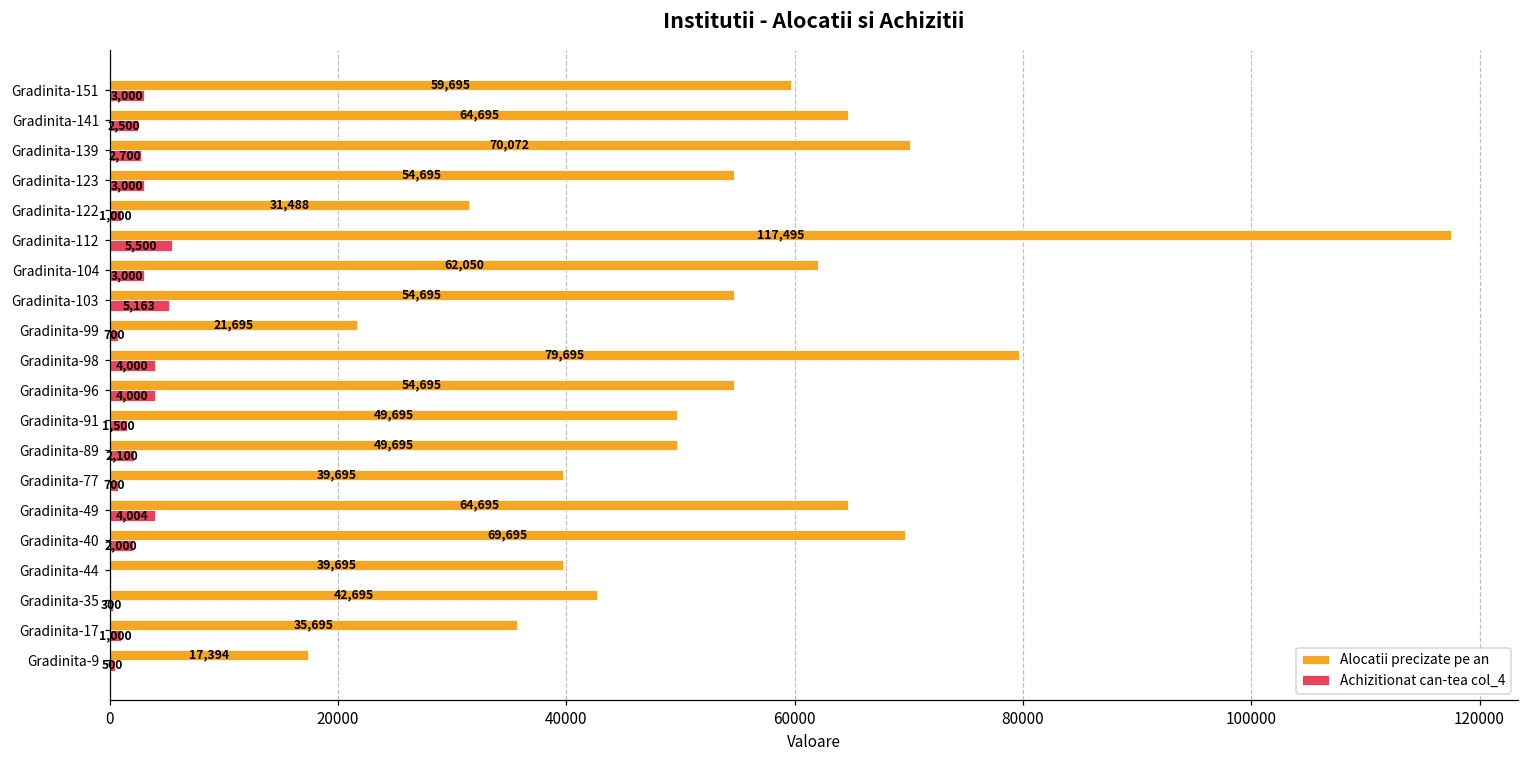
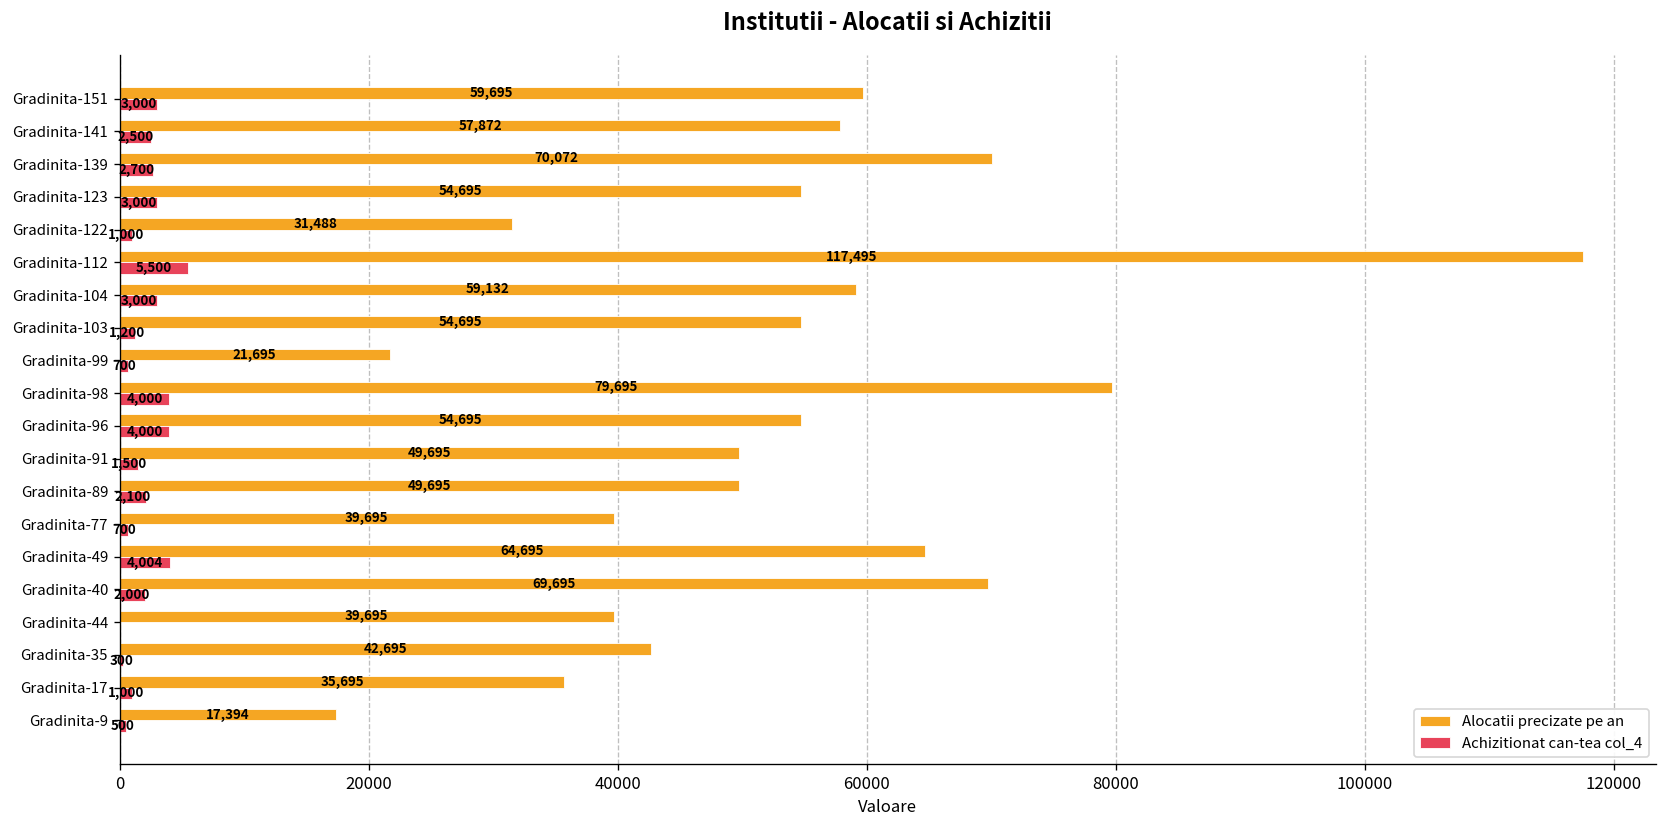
  {
    "Alocatii precizate pe an": {
      "Gradinita-151": "59,695",
-     "Gradinita-141": "64,695",
+     "Gradinita-141": "57,872",
      "Gradinita-139": "70,072",
      "Gradinita-123": "54,695",
      "Gradinita-122": "31,488",
      "Gradinita-112": "117,495",
-     "Gradinita-104": "62,050",
+     "Gradinita-104": "59,132",
      "Gradinita-103": "54,695",
      "Gradinita-99": "21,695",
      "Gradinita-98": "79,695",
      "Gradinita-96": "54,695",
      "Gradinita-91": "49,695",
      "Gradinita-89": "49,695",
      "Gradinita-77": "39,695",
      "Gradinita-49": "64,695",
      "Gradinita-40": "69,695",
      "Gradinita-44": "39,695",
      "Gradinita-35": "42,695",
      "Gradinita-17": "35,695",
      "Gradinita-9": "17,394"
    },
    "Achizitionat can-tea col_4": {
      "Gradinita-151": "3,000",
      "Gradinita-141": "2,500",
      "Gradinita-139": "2,700",
      "Gradinita-123": "3,000",
      "Gradinita-122": "1,000",
      "Gradinita-112": "5,500",
      "Gradinita-104": "3,000",
-     "Gradinita-103": "5,163",
+     "Gradinita-103": "1,200",
      "Gradinita-99": "700",
      "Gradinita-98": "4,000",
      "Gradinita-96": "4,000",
      "Gradinita-91": "1,500",
      "Gradinita-89": "2,100",
      "Gradinita-77": "700",
      "Gradinita-49": "4,004",
      "Gradinita-40": "2,000",
      "Gradinita-35": "300",
      "Gradinita-17": "1,000",
      "Gradinita-9": "500"
    }
  }
